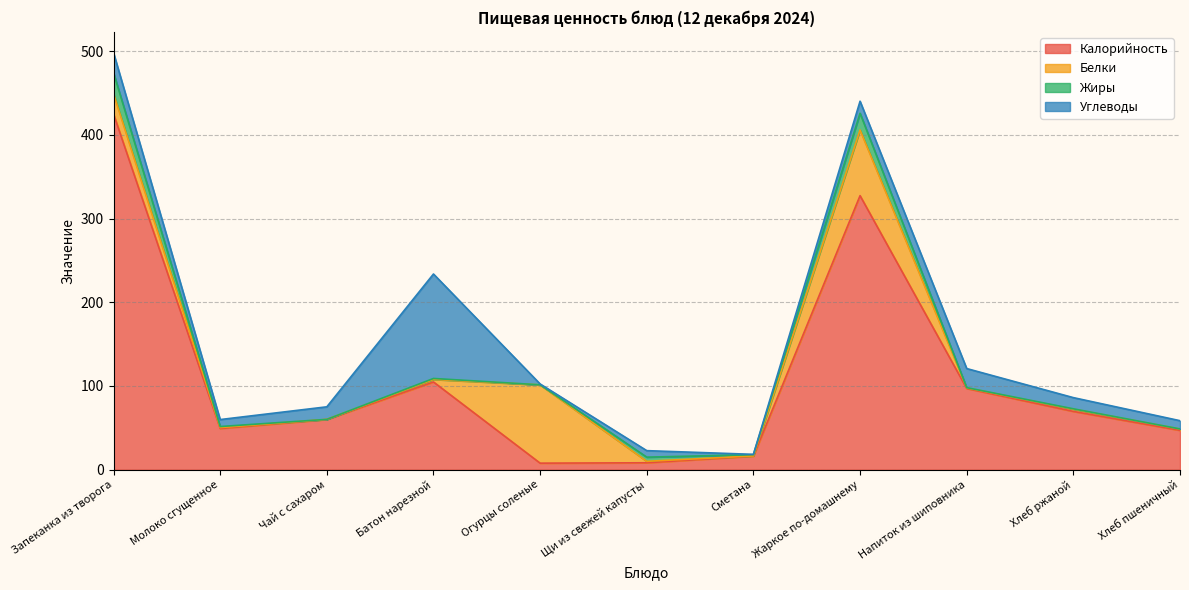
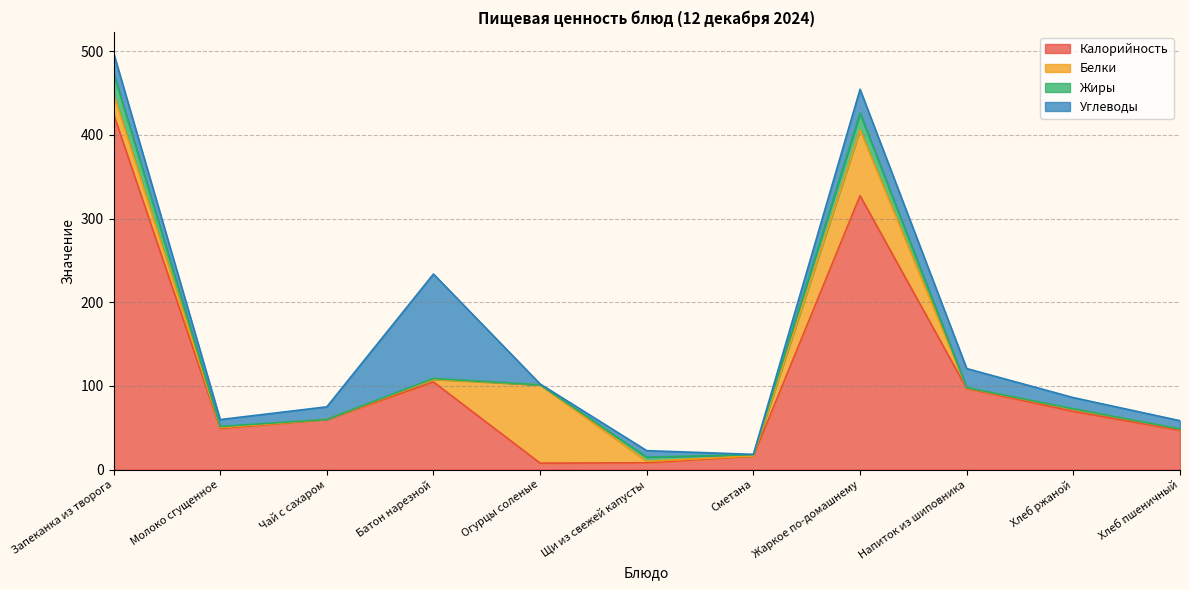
  {
    "Калорийность": {
      "Запеканка из творога": 420,
      "Огурцы соленые": 10,
      "Жаркое по-домашнему": 330
    },
    "Белки": {
      "Запеканка из творога": 20,
      "Жаркое по-домашнему": 80
    },
    "Жиры": {
      "Запеканка из творога": 30,
      "Щи из свежей капусты": 0,
      "Жаркое по-домашнему": 20
    },
    "Углеводы": {
      "Запеканка из творога": 20,
      "Молоко сгущенное": 10,
      "Чай с сахаром": 10,
      "Батон нарезной": 120,
      "Щи из свежей капусты": 10,
-     "Жаркое по-домашнему": 10,
+     "Жаркое по-домашнему": 30,
      "Напиток из шиповника": 20,
      "Хлеб ржаной": 10,
      "Хлеб пшеничный": 10
    }
  }
